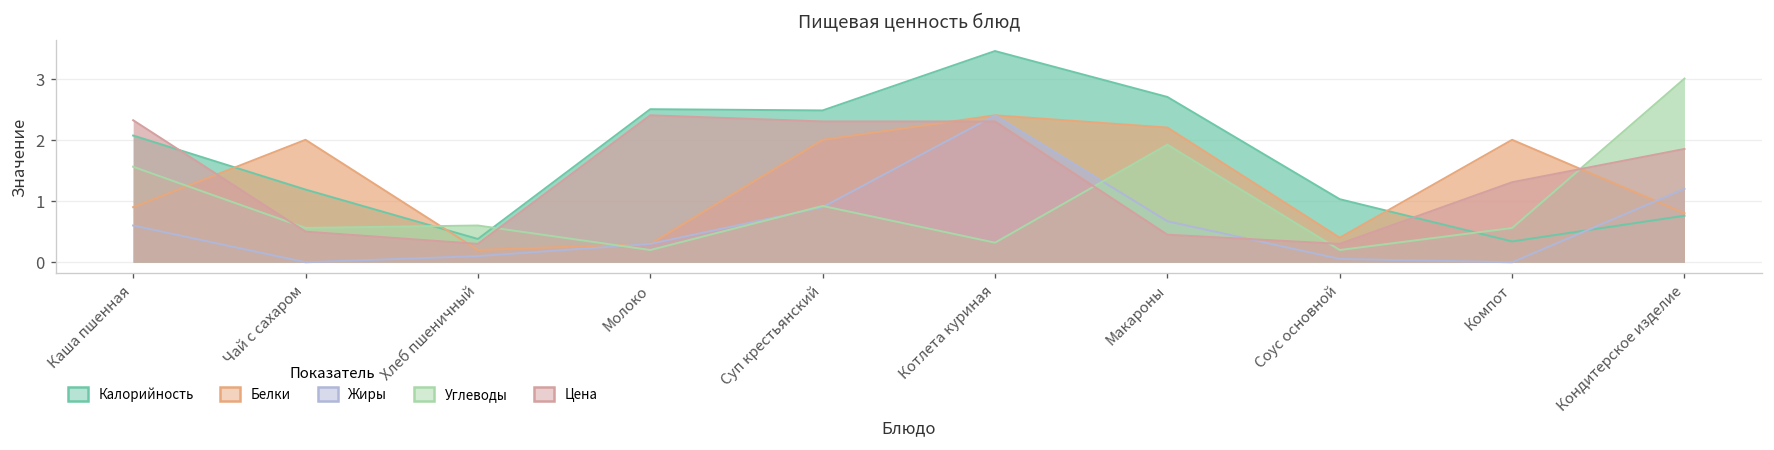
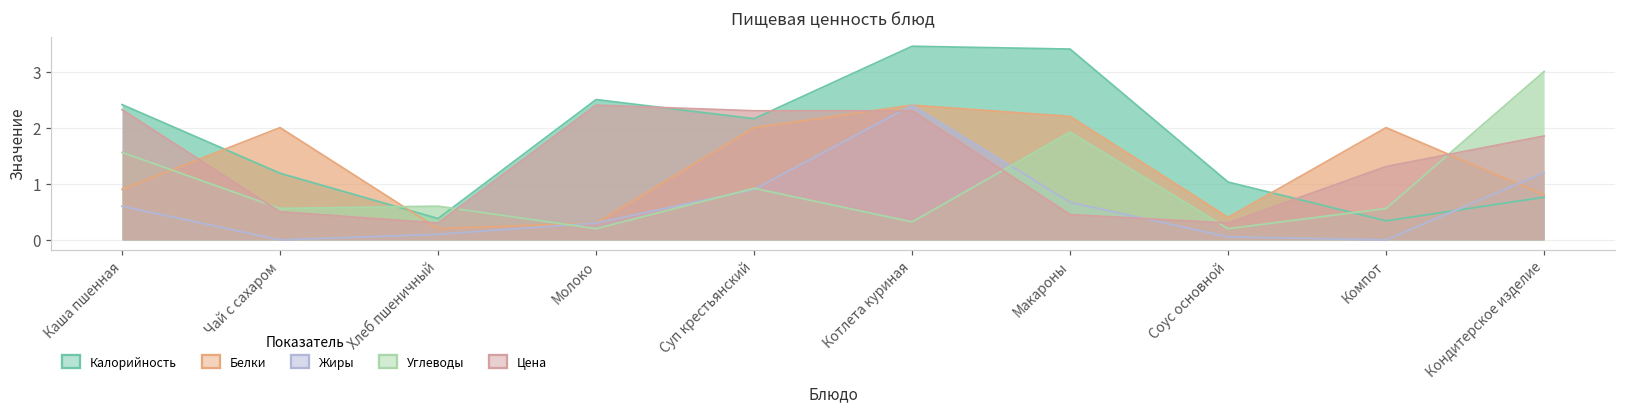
  {
    "Калорийность": {
-     "Каша пшенная": 2.1,
+     "Каша пшенная": 2.4,
      "Чай с сахаром": 1.2,
      "Хлеб пшеничный": 0.4,
      "Молоко": 2.5,
-     "Суп крестьянский": 2.5,
+     "Суп крестьянский": 2.2,
      "Котлета куриная": 3.5,
-     "Макароны": 2.7,
+     "Макароны": 3.4,
      "Соус основной": 1.0,
      "Компот": 0.3
    }
  }
